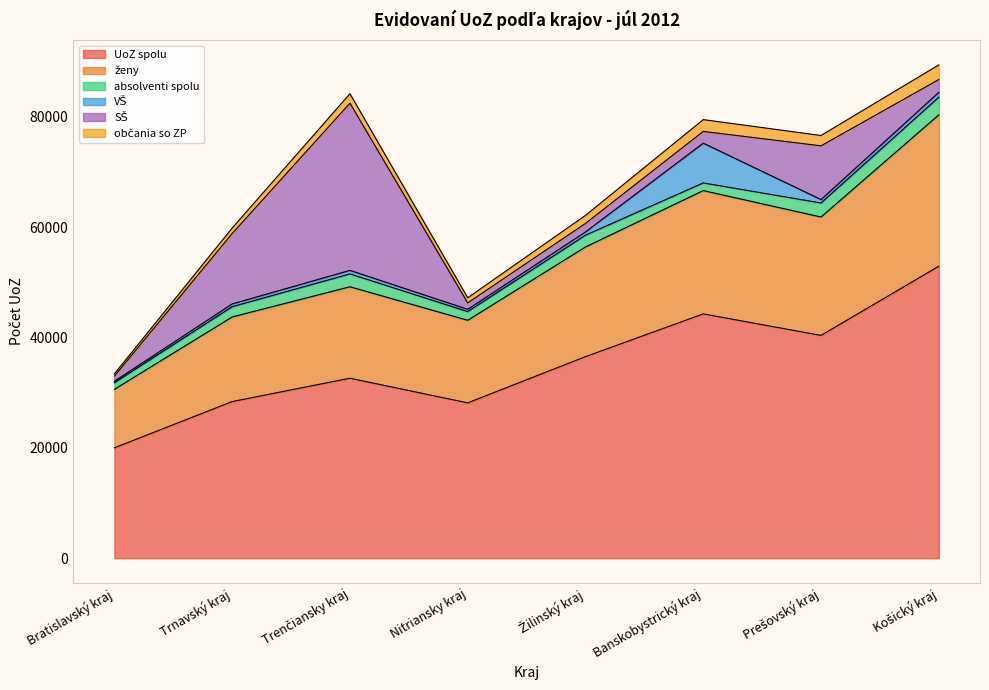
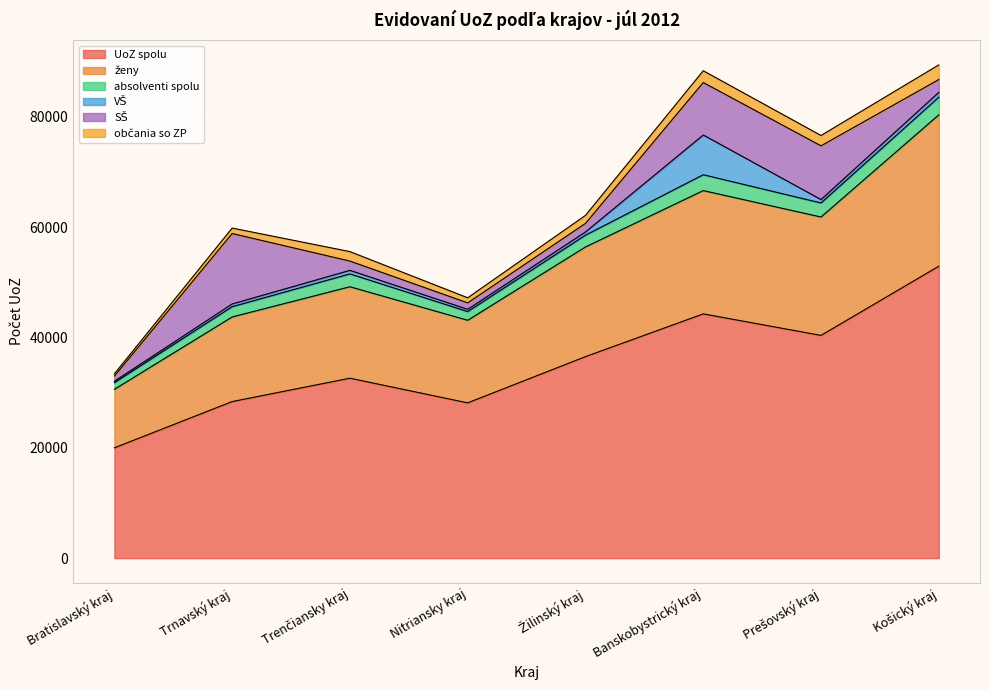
  {
    "absolventi spolu": {
      "Trnavský kraj": 2000,
      "Trenčiansky kraj": 2000,
      "Žilinský kraj": 2000,
-     "Banskobystrický kraj": 1000,
+     "Banskobystrický kraj": 3000,
      "Prešovský kraj": 3000,
      "Košický kraj": 3000
    },
    "VŠ": {
      "Trnavský kraj": 0,
      "Trenčiansky kraj": 1000,
      "Žilinský kraj": 1000,
      "Banskobystrický kraj": 7000,
      "Prešovský kraj": 1000,
      "Košický kraj": 1000
    },
    "SŠ": {
      "Trnavský kraj": 13000,
-     "Trenčiansky kraj": 30000,
+     "Trenčiansky kraj": 2000,
      "Nitriansky kraj": 1000,
      "Žilinský kraj": 2000,
-     "Banskobystrický kraj": 2000,
+     "Banskobystrický kraj": 10000,
      "Prešovský kraj": 10000,
      "Košický kraj": 2000
    }
  }
